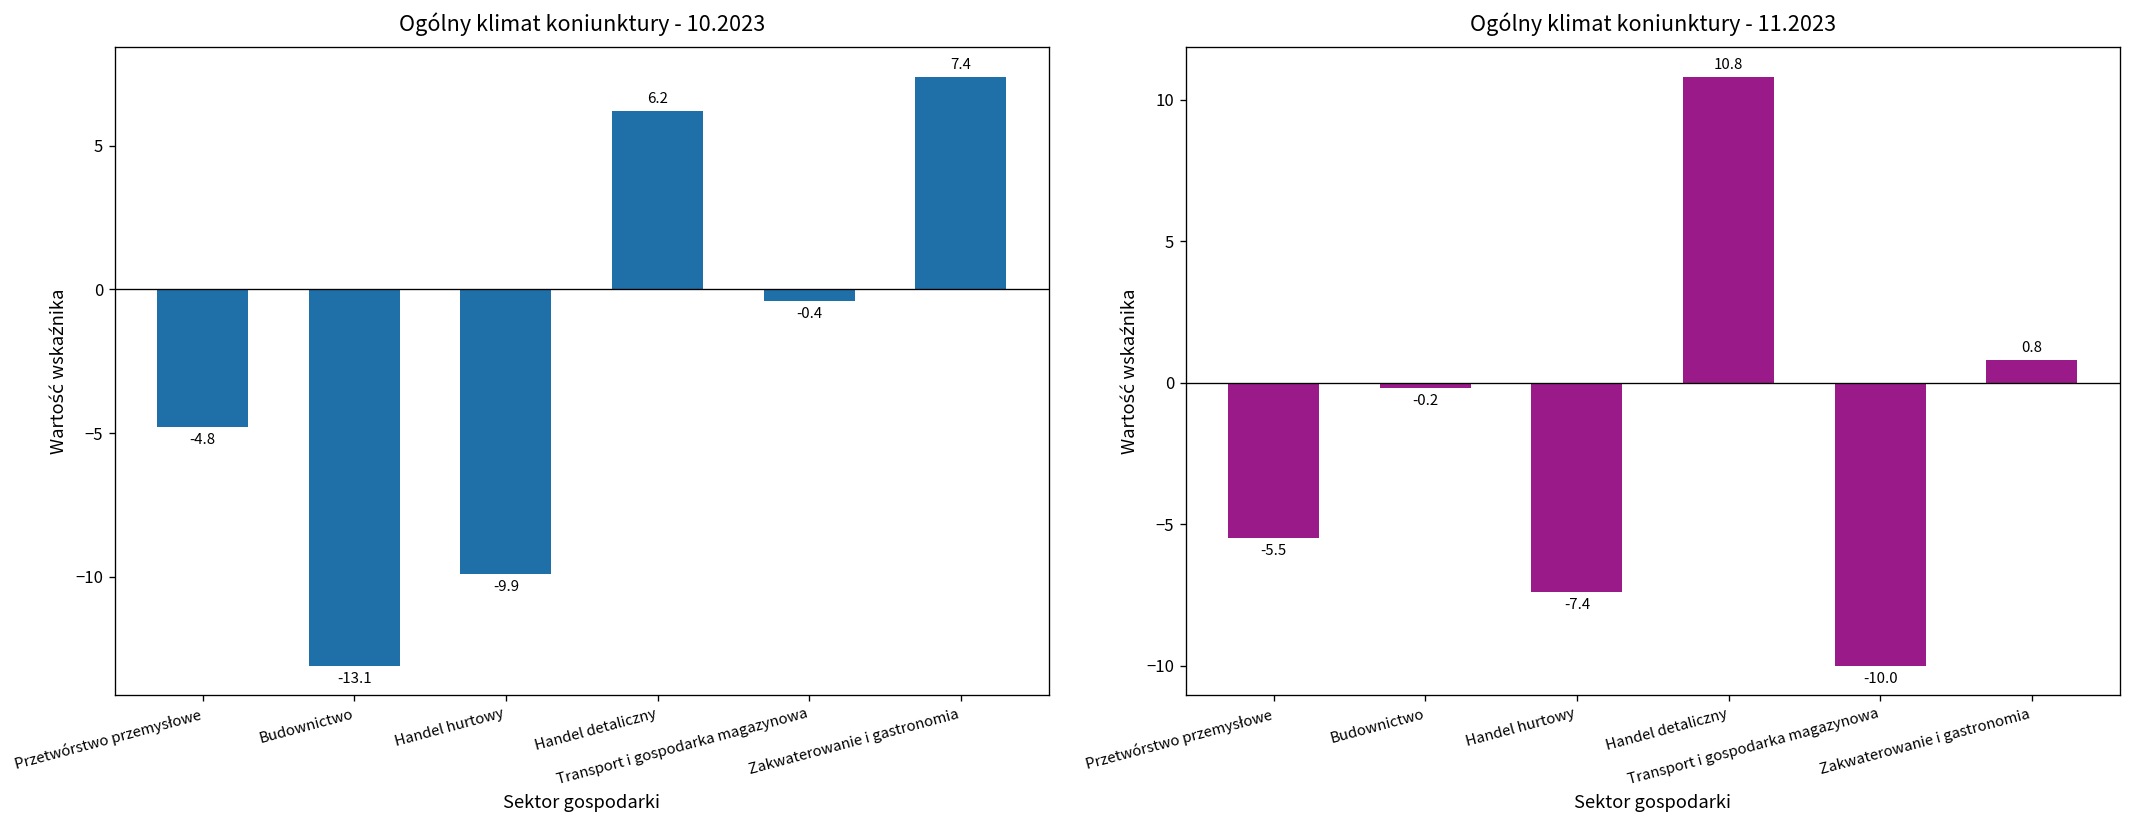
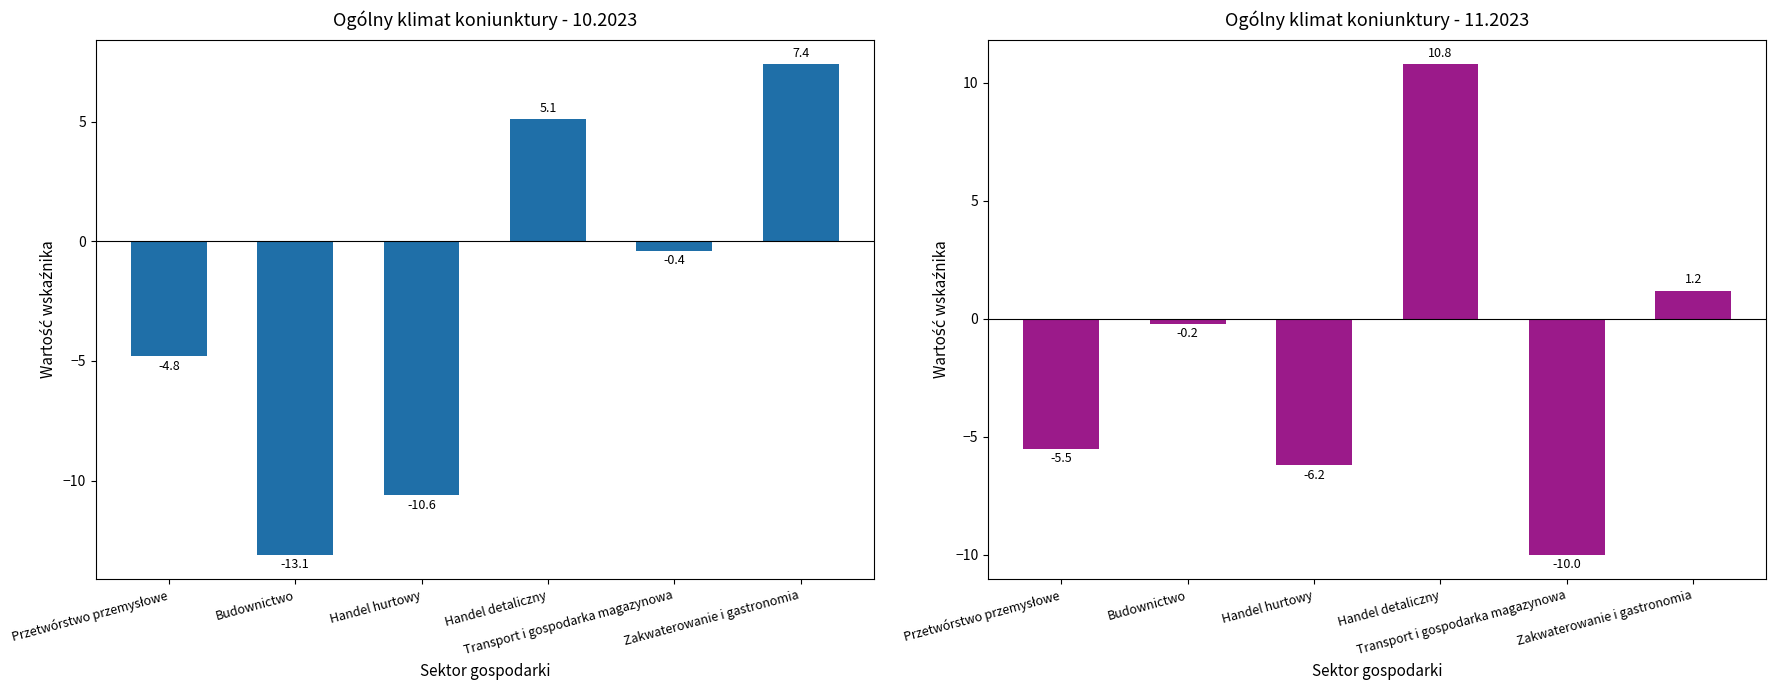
  {
    "Ogólny klimat koniunktury - 10.2023": {
      "Przetwórstwo przemysłowe": -4.8,
      "Budownictwo": -13.1,
-     "Handel hurtowy": -9.9,
-     "Handel detaliczny": 6.2,
+     "Handel hurtowy": -10.6,
+     "Handel detaliczny": 5.1,
      "Transport i gospodarka magazynowa": -0.4,
      "Zakwaterowanie i gastronomia": 7.4
    },
    "Ogólny klimat koniunktury - 11.2023": {
      "Przetwórstwo przemysłowe": -5.5,
      "Budownictwo": -0.2,
-     "Handel hurtowy": -7.4,
+     "Handel hurtowy": -6.2,
      "Handel detaliczny": 10.8,
      "Transport i gospodarka magazynowa": -10.0,
-     "Zakwaterowanie i gastronomia": 0.8
+     "Zakwaterowanie i gastronomia": 1.2
    }
  }
